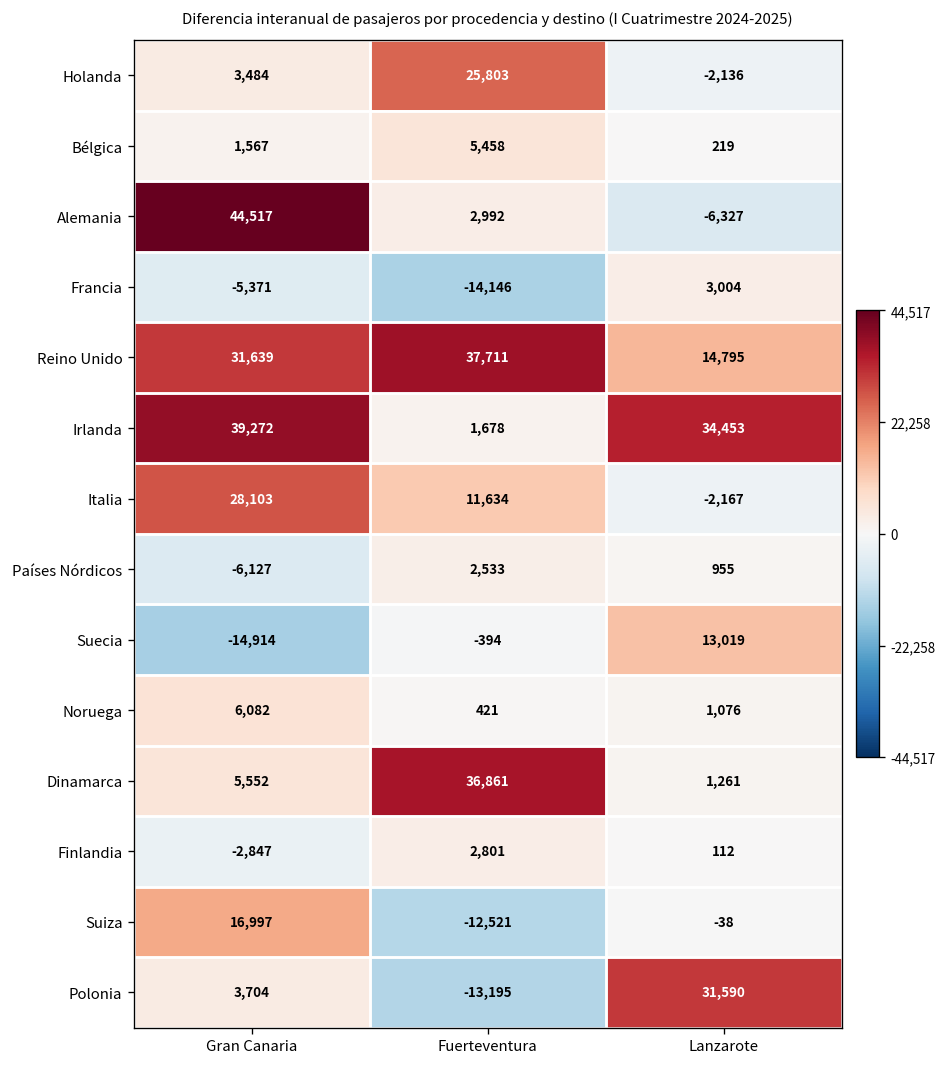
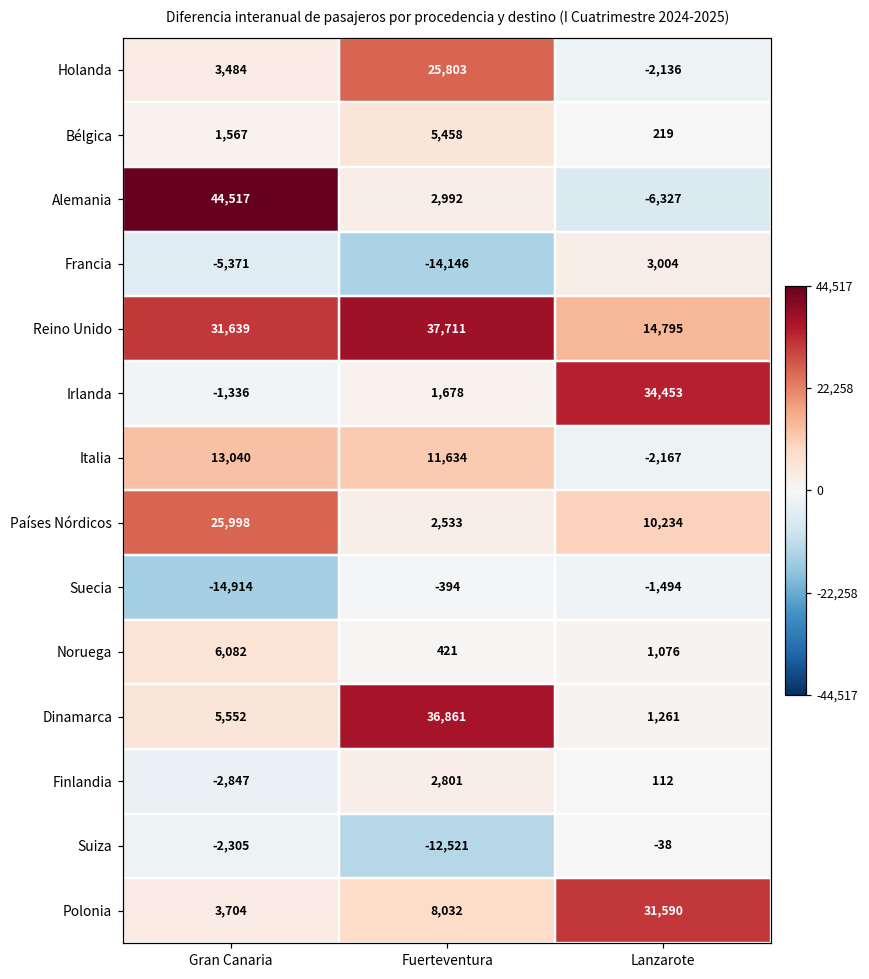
  {
    "Holanda": {
      "Gran Canaria": "3,484",
      "Fuerteventura": "25,803",
      "Lanzarote": "-2,136"
    },
    "Bélgica": {
      "Gran Canaria": "1,567",
      "Fuerteventura": "5,458",
      "Lanzarote": "219"
    },
    "Alemania": {
      "Gran Canaria": "44,517",
      "Fuerteventura": "2,992",
      "Lanzarote": "-6,327"
    },
    "Francia": {
      "Gran Canaria": "-5,371",
      "Fuerteventura": "-14,146",
      "Lanzarote": "3,004"
    },
    "Reino Unido": {
      "Gran Canaria": "31,639",
      "Fuerteventura": "37,711",
      "Lanzarote": "14,795"
    },
    "Irlanda": {
-     "Gran Canaria": "39,272",
+     "Gran Canaria": "-1,336",
      "Fuerteventura": "1,678",
      "Lanzarote": "34,453"
    },
    "Italia": {
-     "Gran Canaria": "28,103",
+     "Gran Canaria": "13,040",
      "Fuerteventura": "11,634",
      "Lanzarote": "-2,167"
    },
    "Países Nórdicos": {
-     "Gran Canaria": "-6,127",
+     "Gran Canaria": "25,998",
      "Fuerteventura": "2,533",
-     "Lanzarote": "955"
+     "Lanzarote": "10,234"
    },
    "Suecia": {
      "Gran Canaria": "-14,914",
      "Fuerteventura": "-394",
-     "Lanzarote": "13,019"
+     "Lanzarote": "-1,494"
    },
    "Noruega": {
      "Gran Canaria": "6,082",
      "Fuerteventura": "421",
      "Lanzarote": "1,076"
    },
    "Dinamarca": {
      "Gran Canaria": "5,552",
      "Fuerteventura": "36,861",
      "Lanzarote": "1,261"
    },
    "Finlandia": {
      "Gran Canaria": "-2,847",
      "Fuerteventura": "2,801",
      "Lanzarote": "112"
    },
    "Suiza": {
-     "Gran Canaria": "16,997",
+     "Gran Canaria": "-2,305",
      "Fuerteventura": "-12,521",
      "Lanzarote": "-38"
    },
    "Polonia": {
      "Gran Canaria": "3,704",
-     "Fuerteventura": "-13,195",
+     "Fuerteventura": "8,032",
      "Lanzarote": "31,590"
    }
  }
